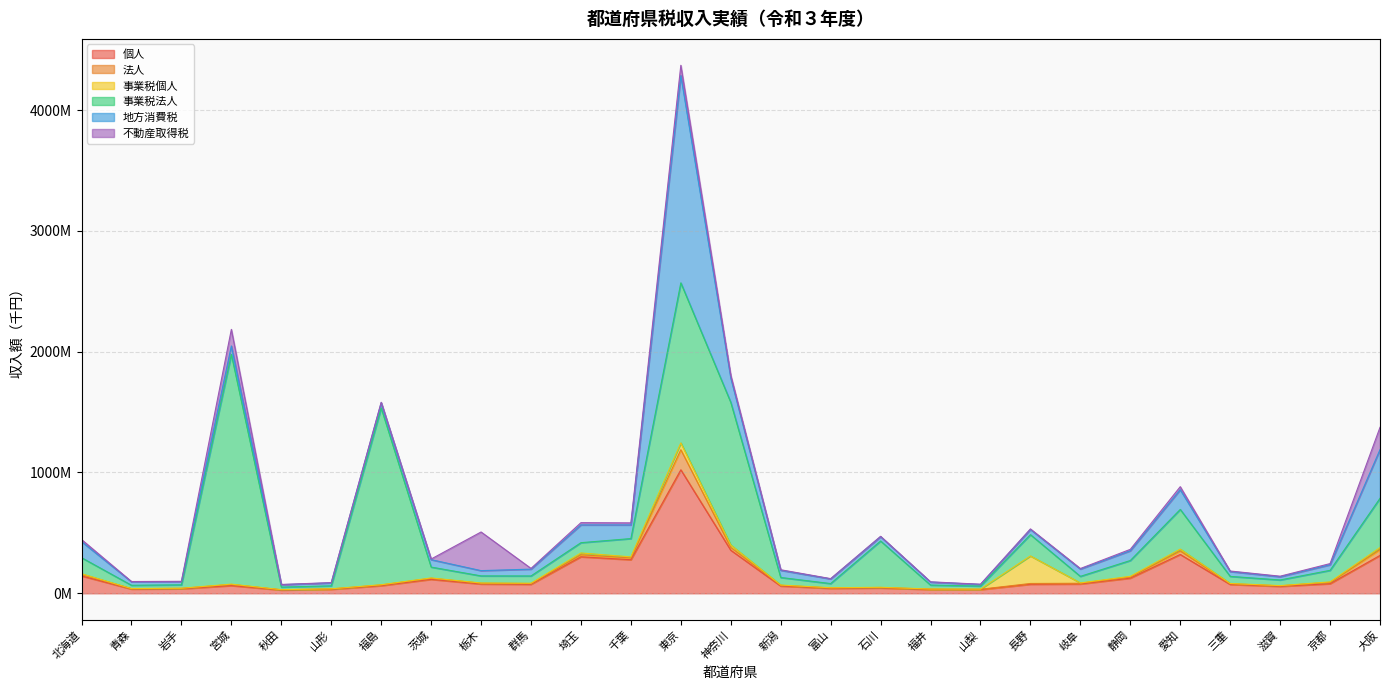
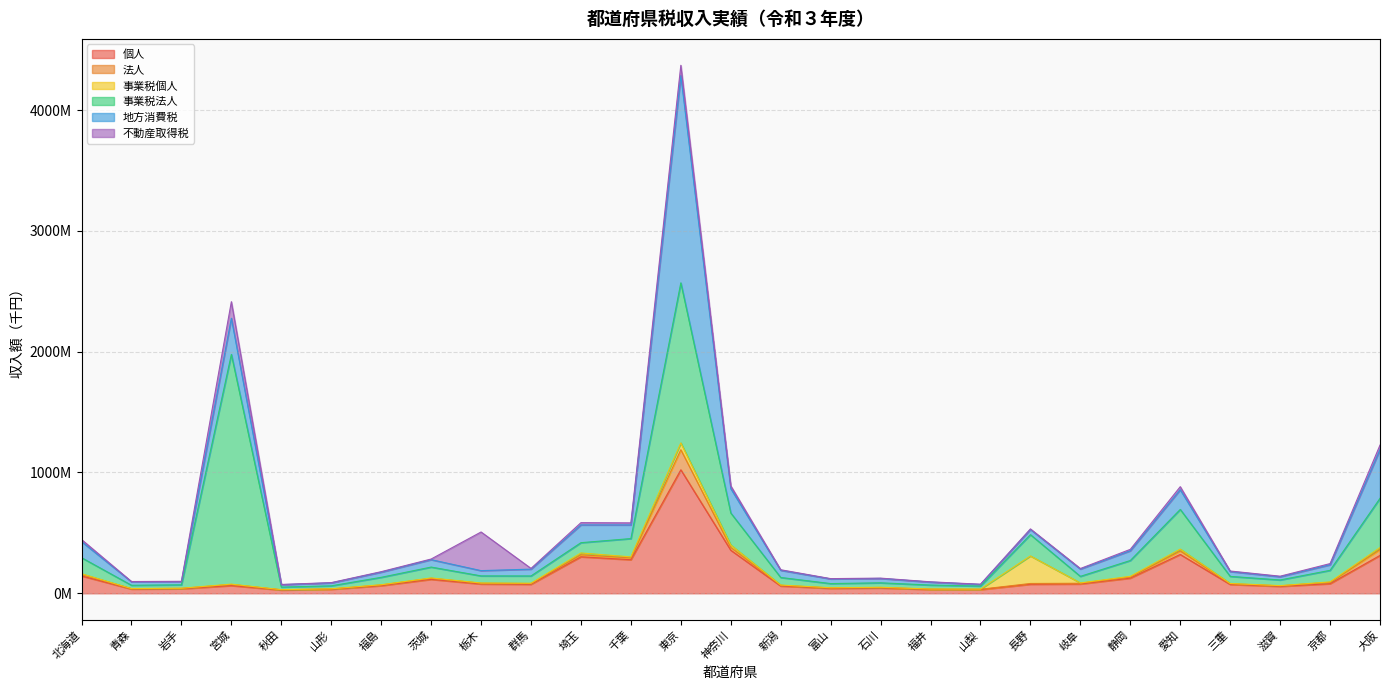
  {
    "事業税個人": {
      "東京": 60000000,
      "長野": 230000000
    },
    "事業税法人": {
      "北海道": 130000000,
      "青森": 30000000,
      "岩手": 30000000,
      "宮城": 1900000000,
      "山形": 20000000,
-     "福島": 1460000000,
+     "福島": 60000000,
      "茨城": 90000000,
      "栃木": 60000000,
      "群馬": 60000000,
      "埼玉": 90000000,
      "千葉": 150000000,
      "東京": 1320000000,
-     "神奈川": 1180000000,
+     "神奈川": 260000000,
      "新潟": 60000000,
      "富山": 30000000,
-     "石川": 380000000,
+     "石川": 40000000,
      "福井": 30000000,
      "長野": 180000000,
      "岐阜": 50000000,
      "静岡": 130000000,
      "愛知": 330000000,
      "三重": 60000000,
      "滋賀": 50000000,
      "京都": 100000000,
      "大阪": 410000000
    },
    "地方消費税": {
-     "宮城": 70000000,
+     "宮城": 300000000,
      "栃木": 40000000,
      "東京": 1720000000,
      "神奈川": 200000000,
      "愛知": 160000000,
      "大阪": 400000000
    },
    "不動産取得税": {
      "宮城": 140000000,
      "栃木": 320000000,
      "東京": 80000000,
      "神奈川": 20000000,
      "愛知": 30000000,
-     "大阪": 180000000
+     "大阪": 40000000
    }
  }
